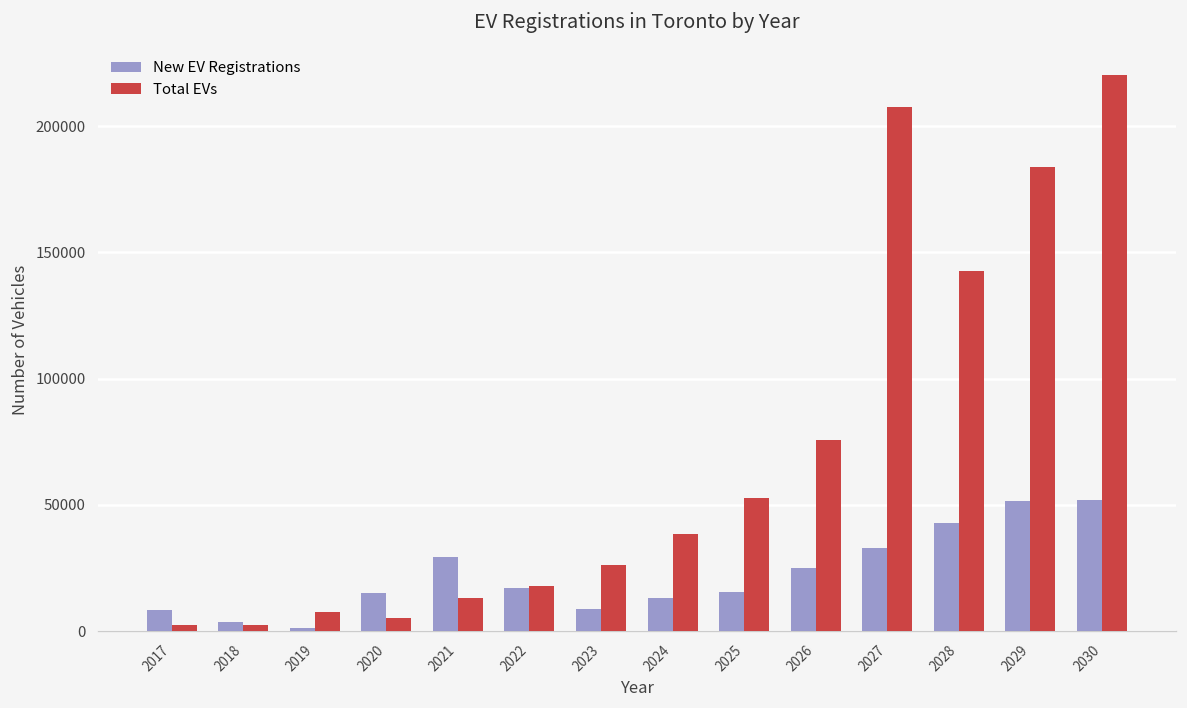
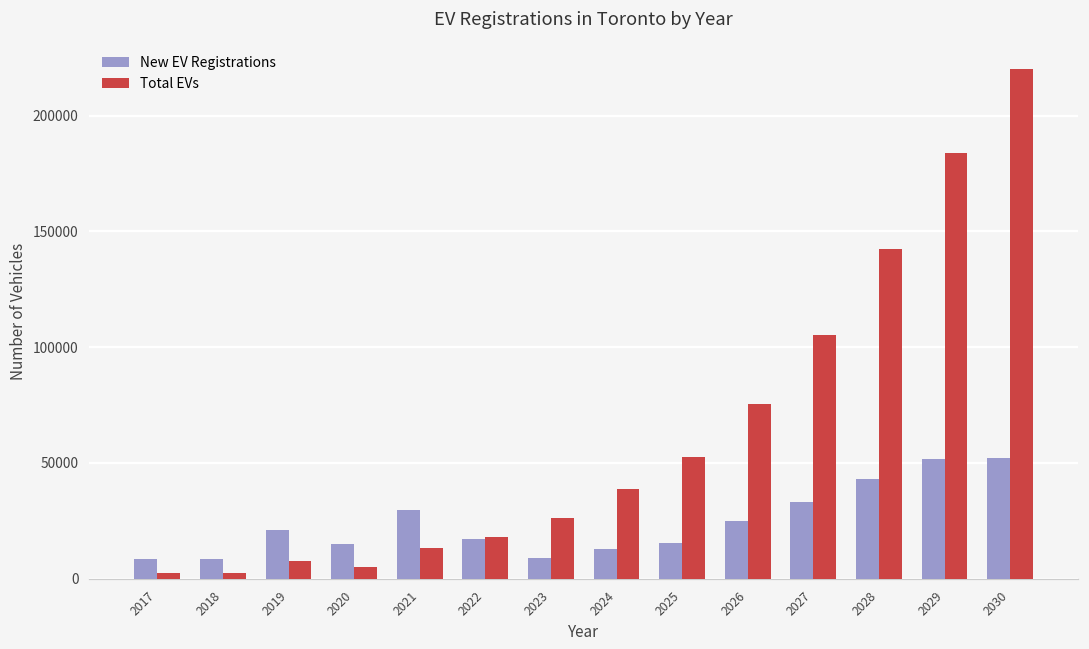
  {
    "New EV Registrations": {
      "2017": 8000,
-     "2018": 4000,
-     "2019": 1000,
+     "2018": 8000,
+     "2019": 21000,
      "2020": 15000,
      "2021": 30000,
      "2022": 17000,
      "2023": 9000,
      "2024": 13000,
      "2025": 16000,
      "2026": 25000,
      "2027": 33000,
      "2028": 43000,
      "2029": 52000,
      "2030": 52000
    },
    "Total EVs": {
      "2017": 3000,
      "2018": 2000,
      "2019": 7000,
      "2020": 5000,
      "2021": 13000,
      "2022": 18000,
      "2023": 26000,
      "2024": 39000,
      "2025": 53000,
      "2026": 76000,
-     "2027": 207000,
+     "2027": 105000,
      "2028": 142000,
      "2029": 184000,
      "2030": 220000
    }
  }
